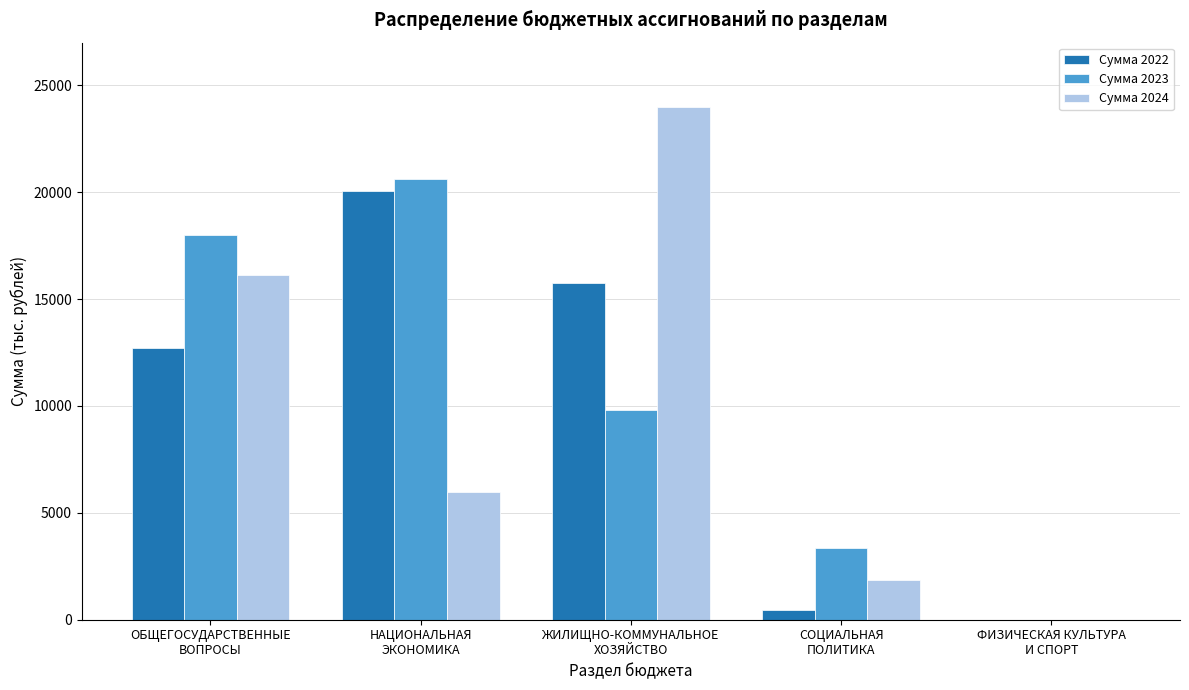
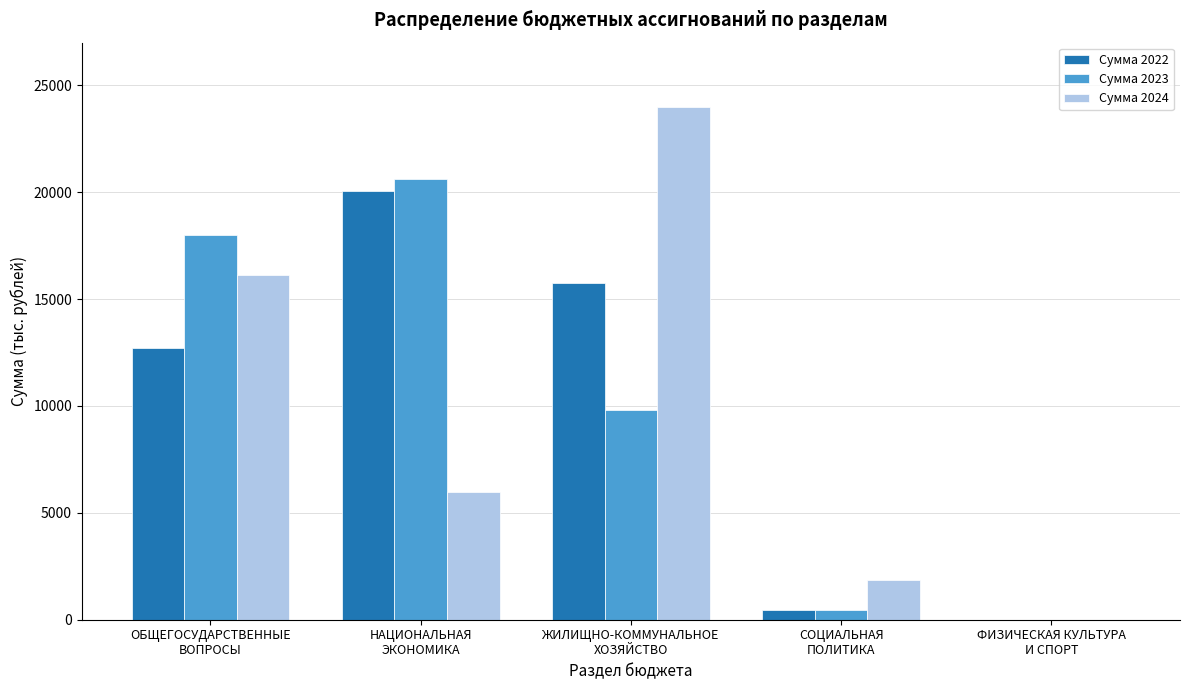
  {
    "Сумма 2022": {
      "ОБЩЕГОСУДАРСТВЕННЫЕ ВОПРОСЫ": 12700,
      "НАЦИОНАЛЬНАЯ ЭКОНОМИКА": 20000,
      "ЖИЛИЩНО-КОММУНАЛЬНОЕ ХОЗЯЙСТВО": 15800,
      "СОЦИАЛЬНАЯ ПОЛИТИКА": 400,
      "ФИЗИЧЕСКАЯ КУЛЬТУРА И СПОРТ": 0
    },
    "Сумма 2023": {
      "ОБЩЕГОСУДАРСТВЕННЫЕ ВОПРОСЫ": 18000,
      "НАЦИОНАЛЬНАЯ ЭКОНОМИКА": 20600,
      "ЖИЛИЩНО-КОММУНАЛЬНОЕ ХОЗЯЙСТВО": 9800,
-     "СОЦИАЛЬНАЯ ПОЛИТИКА": 3400,
+     "СОЦИАЛЬНАЯ ПОЛИТИКА": 400,
      "ФИЗИЧЕСКАЯ КУЛЬТУРА И СПОРТ": 0
    },
    "Сумма 2024": {
      "ОБЩЕГОСУДАРСТВЕННЫЕ ВОПРОСЫ": 16100,
      "НАЦИОНАЛЬНАЯ ЭКОНОМИКА": 6000,
      "ЖИЛИЩНО-КОММУНАЛЬНОЕ ХОЗЯЙСТВО": 24000,
      "СОЦИАЛЬНАЯ ПОЛИТИКА": 1800,
      "ФИЗИЧЕСКАЯ КУЛЬТУРА И СПОРТ": 0
    }
  }
